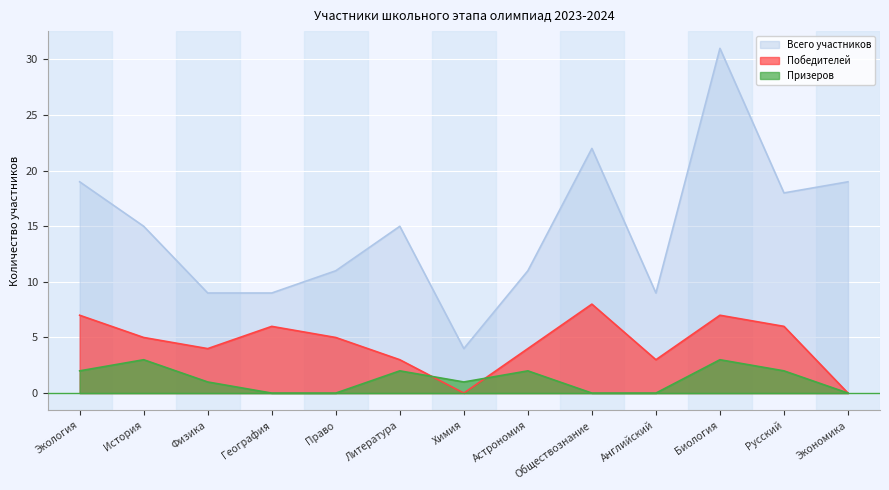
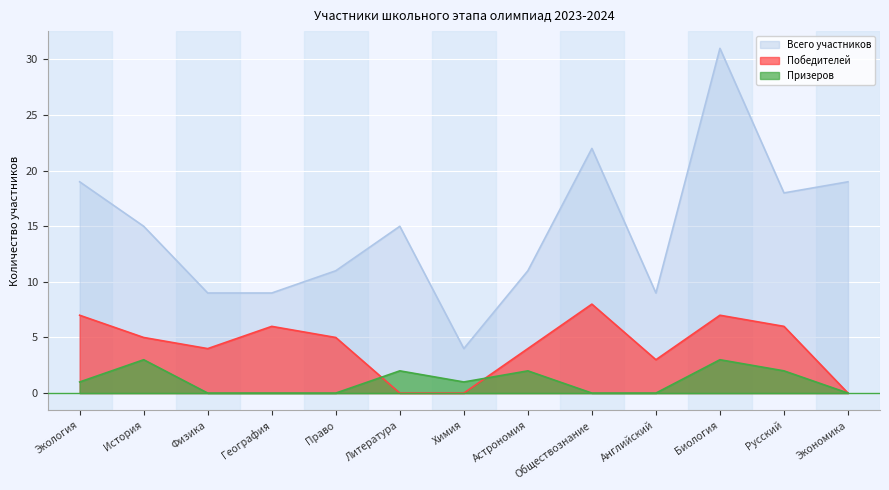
  {
    "Всего участников": {
      "Экология": 19,
      "История": 15,
      "Физика": 9,
      "География": 9,
      "Право": 11,
      "Литература": 15,
      "Химия": 4,
      "Астрономия": 11,
      "Обществознание": 22,
      "Английский": 9,
      "Биология": 31,
      "Русский": 18,
      "Экономика": 19
    },
    "Победителей": {
      "Экология": 7,
      "История": 5,
      "Физика": 4,
      "География": 6,
      "Право": 5,
-     "Литература": 3,
+     "Литература": 0,
      "Химия": 0,
      "Астрономия": 4,
      "Обществознание": 8,
      "Английский": 3,
      "Биология": 7,
      "Русский": 6
    },
    "Призеров": {
-     "Экология": 2,
+     "Экология": 1,
      "История": 3,
-     "Физика": 1,
+     "Физика": 0,
      "География": 0,
      "Право": 0,
      "Литература": 2,
      "Химия": 1,
      "Астрономия": 2,
      "Обществознание": 0,
      "Английский": 0,
      "Биология": 3,
      "Русский": 2
    }
  }
